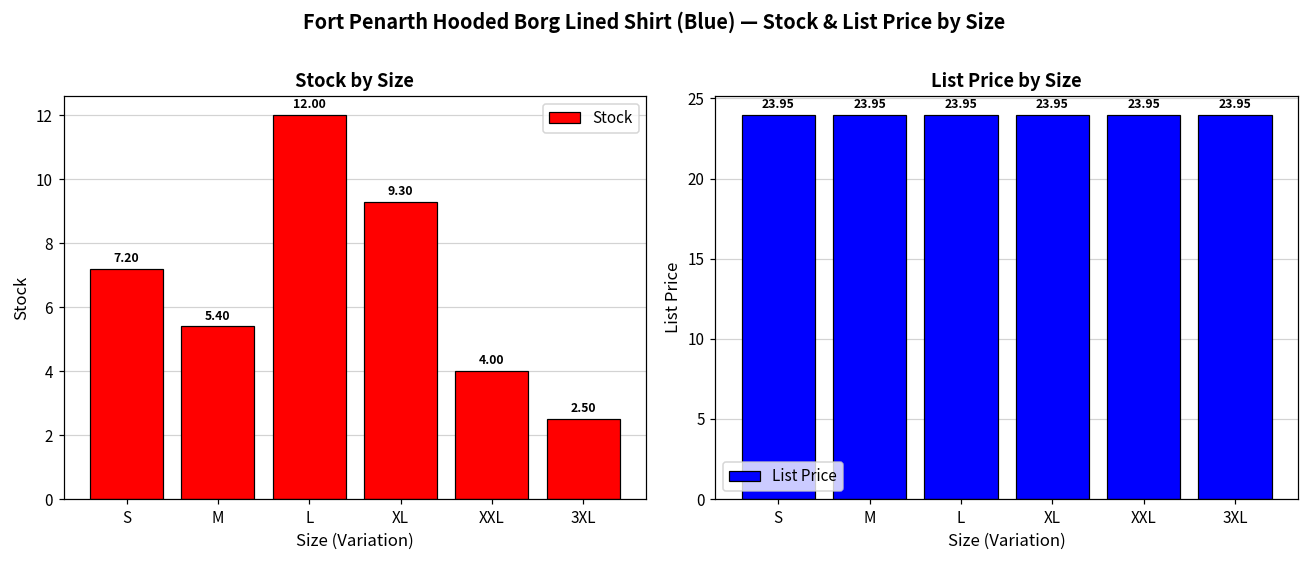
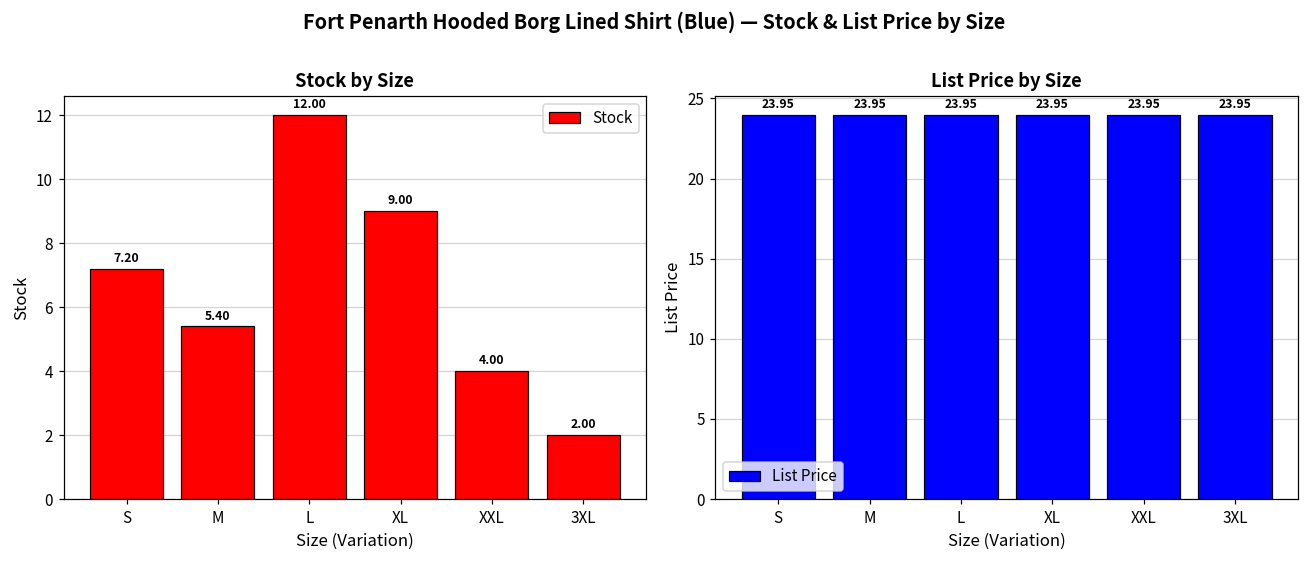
  {
    "Stock by Size": {
      "S": 7.20,
      "M": 5.40,
      "L": 12.00,
-     "XL": 9.30,
+     "XL": 9.00,
      "XXL": 4.00,
-     "3XL": 2.50
+     "3XL": 2.00
    },
    "List Price by Size": {
      "S": 23.95,
      "M": 23.95,
      "L": 23.95,
      "XL": 23.95,
      "XXL": 23.95,
      "3XL": 23.95
    }
  }
